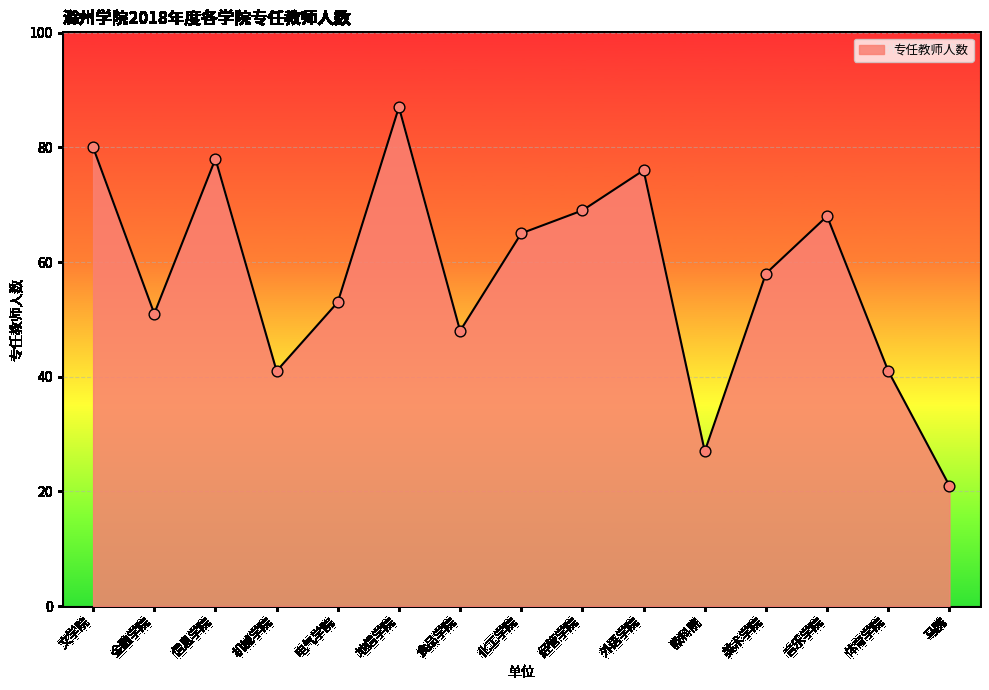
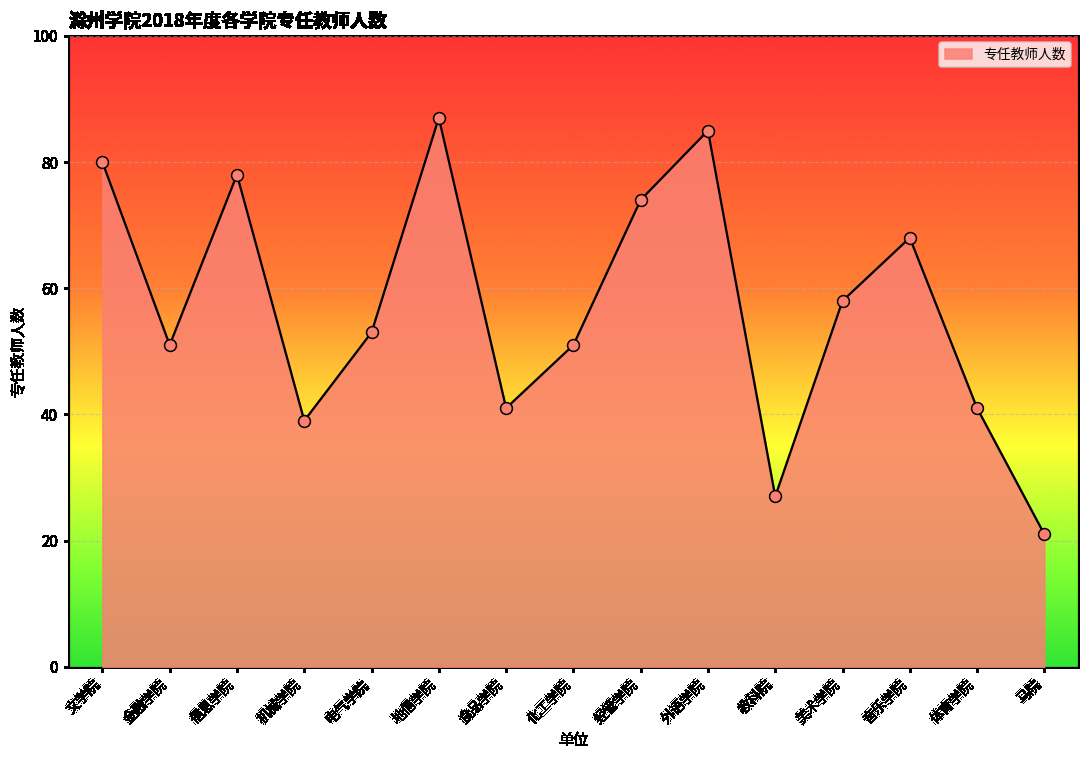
  {
    "文学院": 80,
    "金融学院": 51,
    "信息学院": 78,
-   "机械学院": 41,
+   "机械学院": 39,
    "电气学院": 53,
    "地信学院": 87,
-   "食品学院": 48,
-   "化工学院": 65,
-   "经管学院": 69,
-   "外语学院": 76,
+   "食品学院": 41,
+   "化工学院": 51,
+   "经管学院": 74,
+   "外语学院": 85,
    "教科院": 27,
    "美术学院": 58,
    "音乐学院": 68,
    "体育学院": 41,
    "马院": 21
  }
